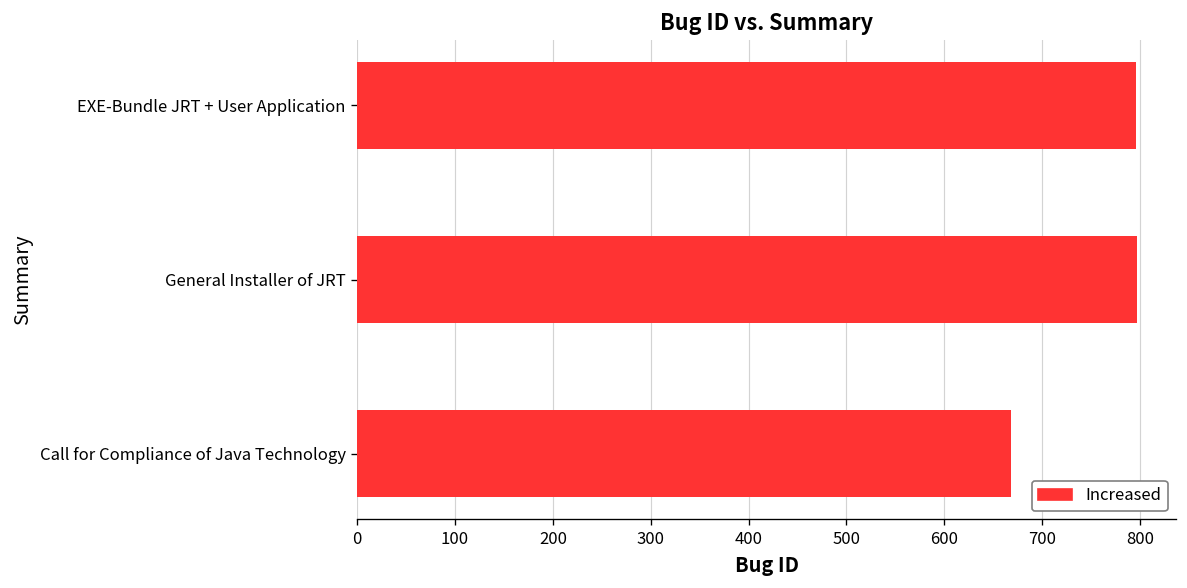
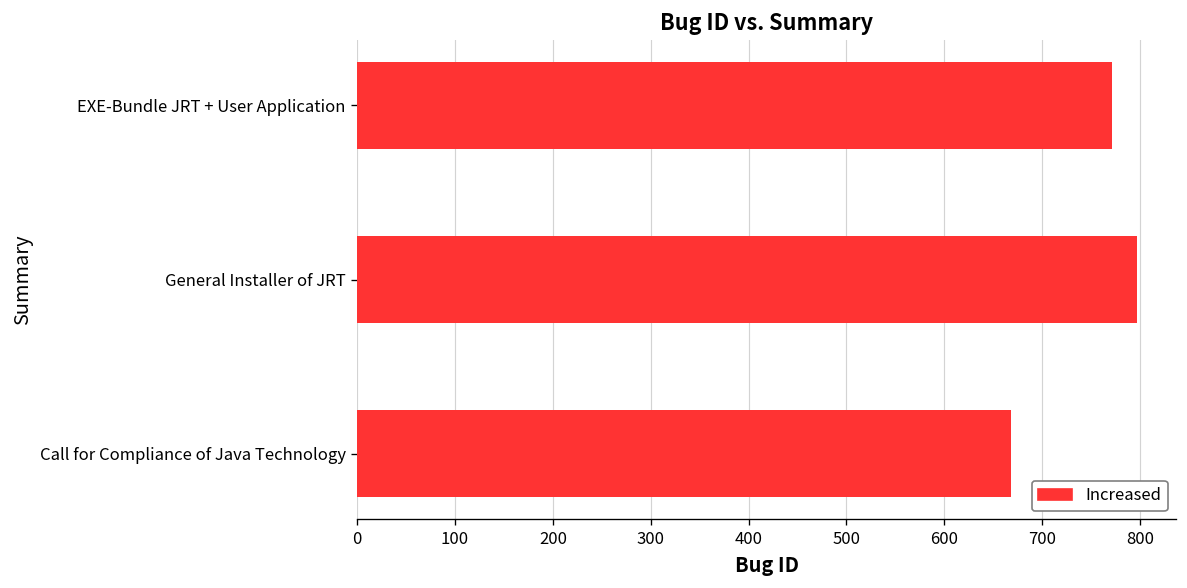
  {
-   "EXE-Bundle JRT + User Application": 800,
+   "EXE-Bundle JRT + User Application": 770,
    "General Installer of JRT": 800,
    "Call for Compliance of Java Technology": 670
  }
